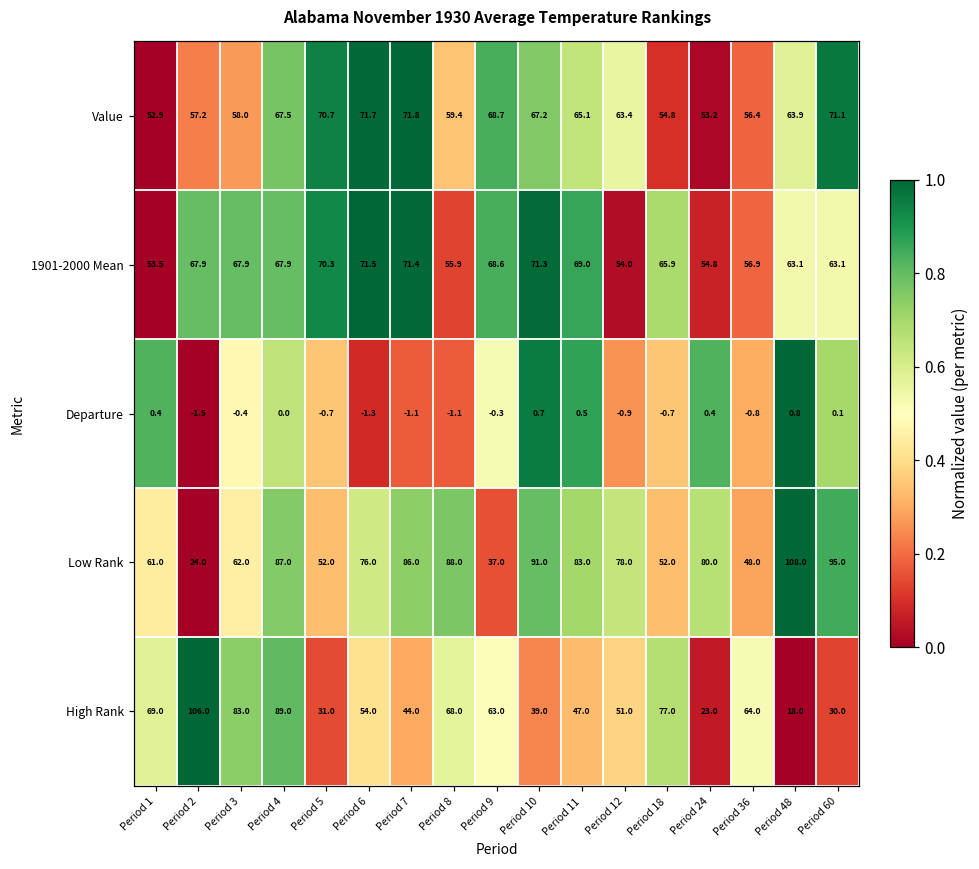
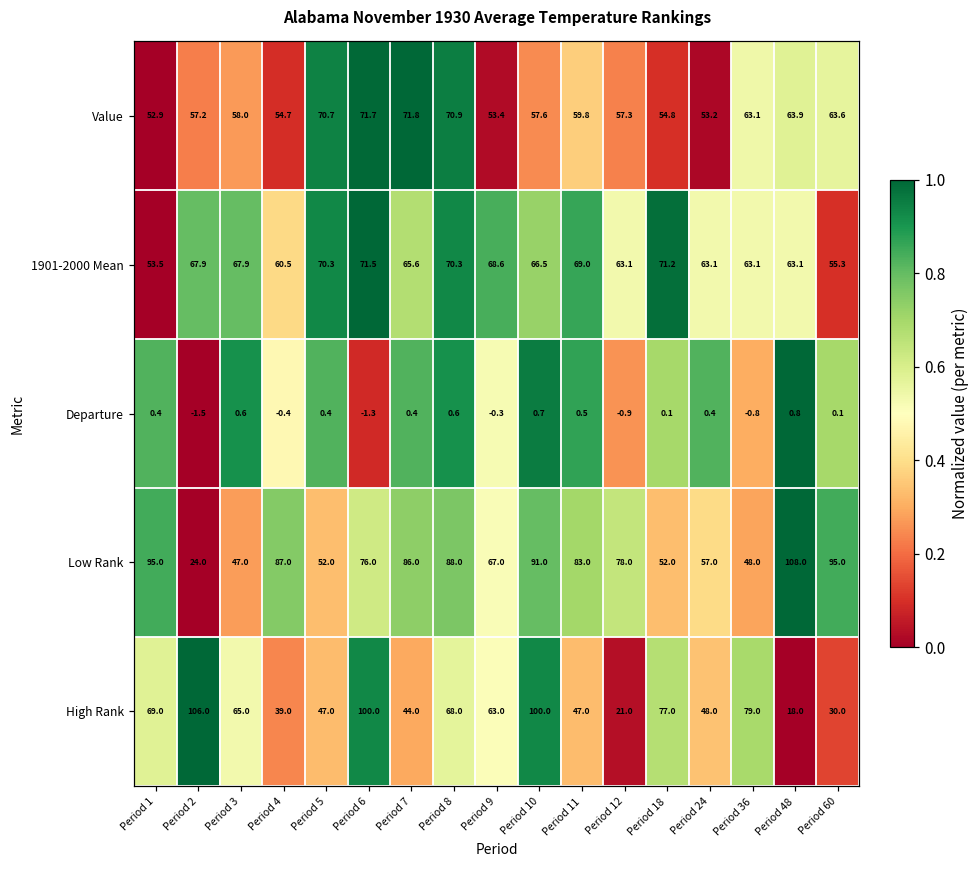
  {
    "Value": {
      "Period 1": 52.9,
      "Period 2": 57.2,
      "Period 3": 58.0,
-     "Period 4": 67.5,
+     "Period 4": 54.7,
      "Period 5": 70.7,
      "Period 6": 71.7,
      "Period 7": 71.8,
-     "Period 8": 59.4,
-     "Period 9": 68.7,
-     "Period 10": 67.2,
-     "Period 11": 65.1,
-     "Period 12": 63.4,
+     "Period 8": 70.9,
+     "Period 9": 53.4,
+     "Period 10": 57.6,
+     "Period 11": 59.8,
+     "Period 12": 57.3,
      "Period 18": 54.8,
      "Period 24": 53.2,
-     "Period 36": 56.4,
+     "Period 36": 63.1,
      "Period 48": 63.9,
-     "Period 60": 71.1
+     "Period 60": 63.6
    },
    "1901-2000 Mean": {
      "Period 1": 53.5,
      "Period 2": 67.9,
      "Period 3": 67.9,
-     "Period 4": 67.9,
+     "Period 4": 60.5,
      "Period 5": 70.3,
      "Period 6": 71.5,
-     "Period 7": 71.4,
-     "Period 8": 55.9,
+     "Period 7": 65.6,
+     "Period 8": 70.3,
      "Period 9": 68.6,
-     "Period 10": 71.3,
+     "Period 10": 66.5,
      "Period 11": 69.0,
-     "Period 12": 54.0,
-     "Period 18": 65.9,
-     "Period 24": 54.8,
-     "Period 36": 56.9,
+     "Period 12": 63.1,
+     "Period 18": 71.2,
+     "Period 24": 63.1,
+     "Period 36": 63.1,
      "Period 48": 63.1,
-     "Period 60": 63.1
+     "Period 60": 55.3
    },
    "Departure": {
      "Period 1": 0.4,
      "Period 2": -1.5,
-     "Period 3": -0.4,
-     "Period 4": 0.0,
-     "Period 5": -0.7,
+     "Period 3": 0.6,
+     "Period 4": -0.4,
+     "Period 5": 0.4,
      "Period 6": -1.3,
-     "Period 7": -1.1,
-     "Period 8": -1.1,
+     "Period 7": 0.4,
+     "Period 8": 0.6,
      "Period 9": -0.3,
      "Period 10": 0.7,
      "Period 11": 0.5,
      "Period 12": -0.9,
-     "Period 18": -0.7,
+     "Period 18": 0.1,
      "Period 24": 0.4,
      "Period 36": -0.8,
      "Period 48": 0.8,
      "Period 60": 0.1
    },
    "Low Rank": {
-     "Period 1": 61.0,
+     "Period 1": 95.0,
      "Period 2": 24.0,
-     "Period 3": 62.0,
+     "Period 3": 47.0,
      "Period 4": 87.0,
      "Period 5": 52.0,
      "Period 6": 76.0,
      "Period 7": 86.0,
      "Period 8": 88.0,
-     "Period 9": 37.0,
+     "Period 9": 67.0,
      "Period 10": 91.0,
      "Period 11": 83.0,
      "Period 12": 78.0,
      "Period 18": 52.0,
-     "Period 24": 80.0,
+     "Period 24": 57.0,
      "Period 36": 48.0,
      "Period 48": 108.0,
      "Period 60": 95.0
    },
    "High Rank": {
      "Period 1": 69.0,
      "Period 2": 106.0,
-     "Period 3": 83.0,
-     "Period 4": 89.0,
-     "Period 5": 31.0,
-     "Period 6": 54.0,
+     "Period 3": 65.0,
+     "Period 4": 39.0,
+     "Period 5": 47.0,
+     "Period 6": 100.0,
      "Period 7": 44.0,
      "Period 8": 68.0,
      "Period 9": 63.0,
-     "Period 10": 39.0,
+     "Period 10": 100.0,
      "Period 11": 47.0,
-     "Period 12": 51.0,
+     "Period 12": 21.0,
      "Period 18": 77.0,
-     "Period 24": 23.0,
-     "Period 36": 64.0,
+     "Period 24": 48.0,
+     "Period 36": 79.0,
      "Period 48": 18.0,
      "Period 60": 30.0
    }
  }
